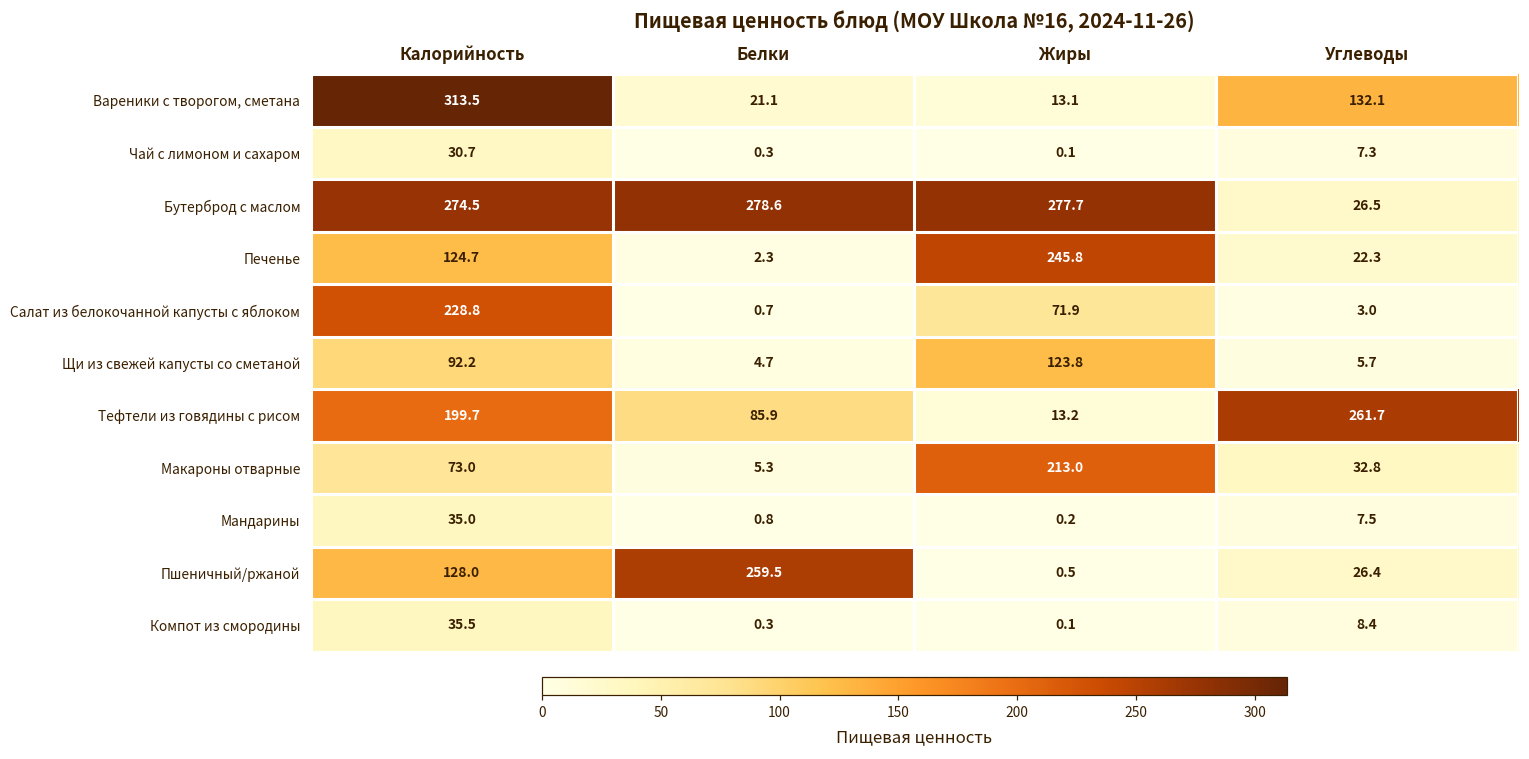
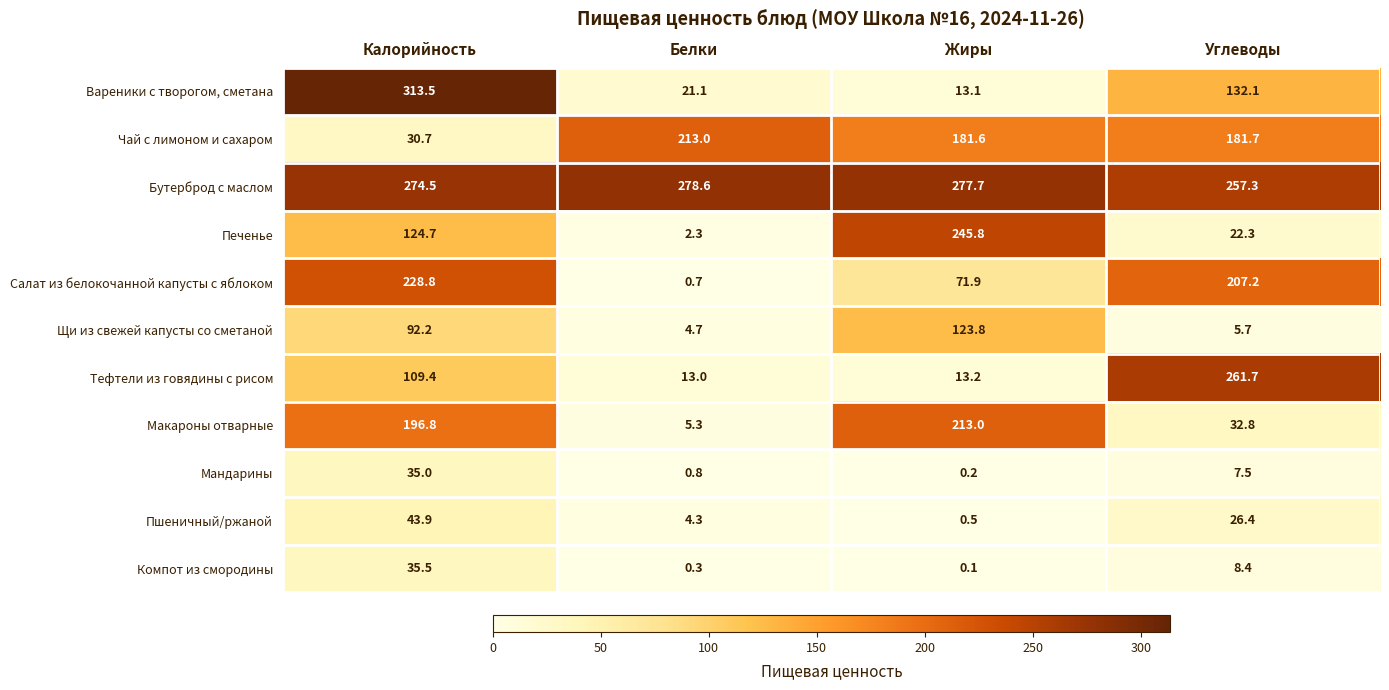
  {
    "Вареники с творогом, сметана": {
      "Калорийность": 313.5,
      "Белки": 21.1,
      "Жиры": 13.1,
      "Углеводы": 132.1
    },
    "Чай с лимоном и сахаром": {
      "Калорийность": 30.7,
-     "Белки": 0.3,
-     "Жиры": 0.1,
-     "Углеводы": 7.3
+     "Белки": 213.0,
+     "Жиры": 181.6,
+     "Углеводы": 181.7
    },
    "Бутерброд с маслом": {
      "Калорийность": 274.5,
      "Белки": 278.6,
      "Жиры": 277.7,
-     "Углеводы": 26.5
+     "Углеводы": 257.3
    },
    "Печенье": {
      "Калорийность": 124.7,
      "Белки": 2.3,
      "Жиры": 245.8,
      "Углеводы": 22.3
    },
    "Салат из белокочанной капусты с яблоком": {
      "Калорийность": 228.8,
      "Белки": 0.7,
      "Жиры": 71.9,
-     "Углеводы": 3.0
+     "Углеводы": 207.2
    },
    "Щи из свежей капусты со сметаной": {
      "Калорийность": 92.2,
      "Белки": 4.7,
      "Жиры": 123.8,
      "Углеводы": 5.7
    },
    "Тефтели из говядины с рисом": {
-     "Калорийность": 199.7,
-     "Белки": 85.9,
+     "Калорийность": 109.4,
+     "Белки": 13.0,
      "Жиры": 13.2,
      "Углеводы": 261.7
    },
    "Макароны отварные": {
-     "Калорийность": 73.0,
+     "Калорийность": 196.8,
      "Белки": 5.3,
      "Жиры": 213.0,
      "Углеводы": 32.8
    },
    "Мандарины": {
      "Калорийность": 35.0,
      "Белки": 0.8,
      "Жиры": 0.2,
      "Углеводы": 7.5
    },
    "Пшеничный/ржаной": {
-     "Калорийность": 128.0,
-     "Белки": 259.5,
+     "Калорийность": 43.9,
+     "Белки": 4.3,
      "Жиры": 0.5,
      "Углеводы": 26.4
    },
    "Компот из смородины": {
      "Калорийность": 35.5,
      "Белки": 0.3,
      "Жиры": 0.1,
      "Углеводы": 8.4
    }
  }
